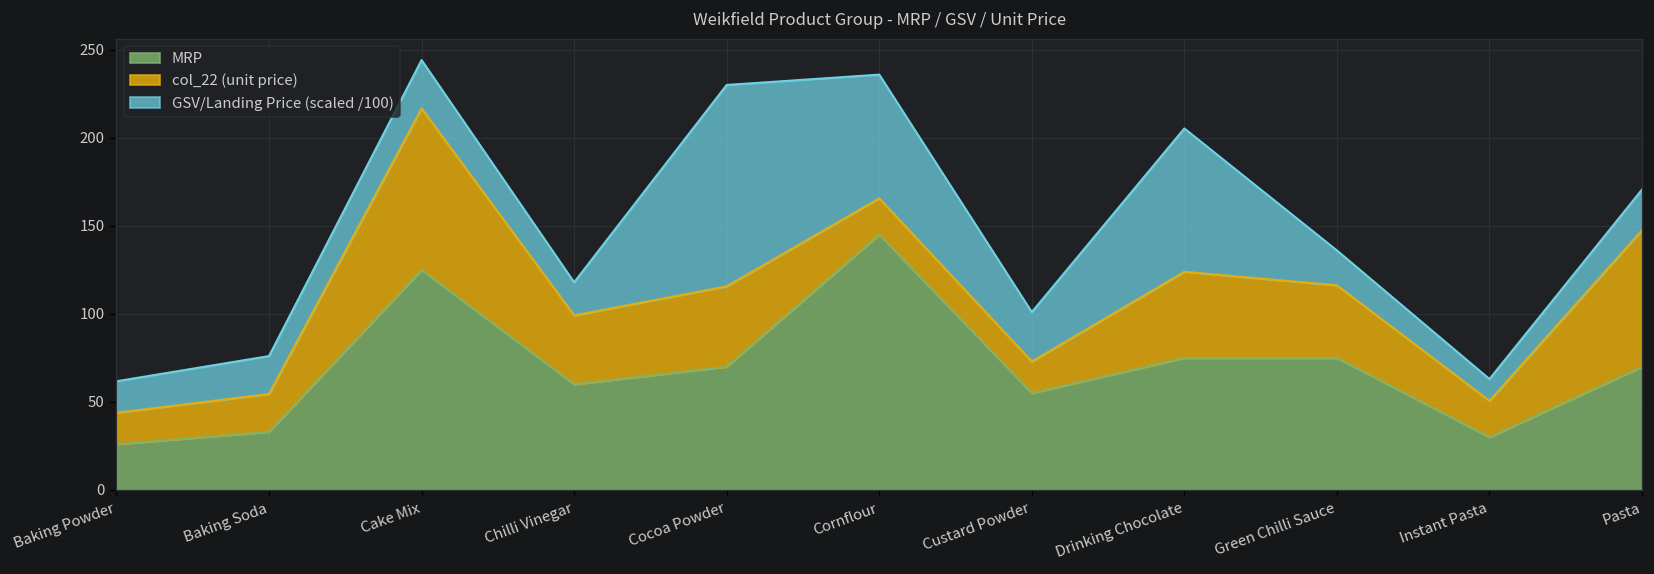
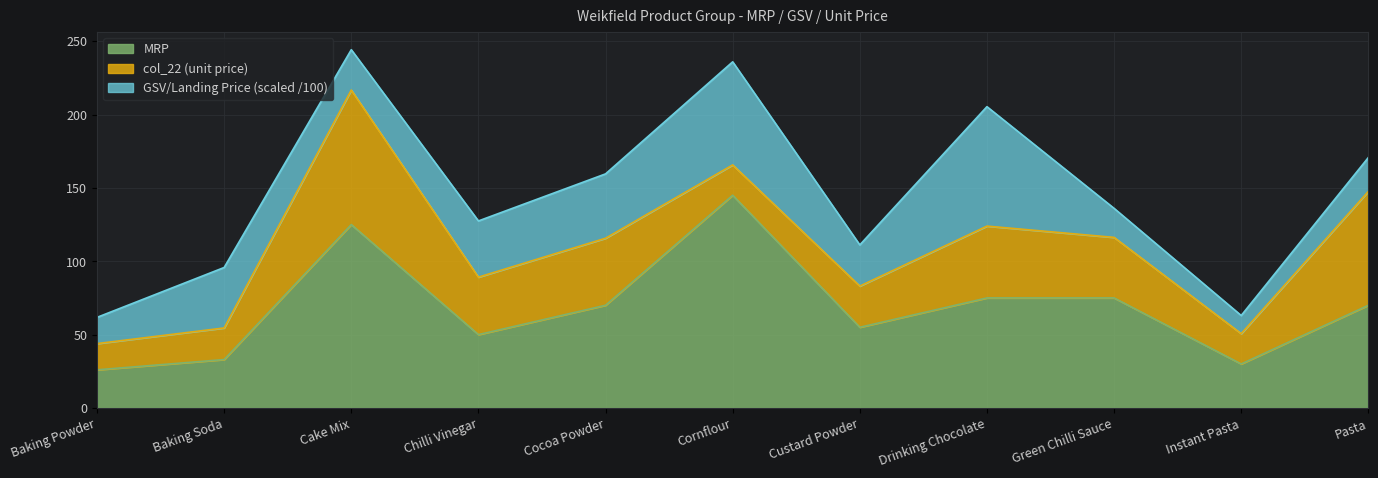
  {
    "MRP": {
      "Baking Powder": 26,
      "Baking Soda": 33,
      "Cake Mix": 125,
-     "Chilli Vinegar": 60,
+     "Chilli Vinegar": 50,
      "Cocoa Powder": 70,
      "Cornflour": 145,
      "Custard Powder": 55,
      "Drinking Chocolate": 75,
      "Green Chilli Sauce": 75,
      "Instant Pasta": 30,
      "Pasta": 70
    },
    "col_22 (unit price)": {
      "Baking Powder": 18,
      "Baking Soda": 22,
      "Cake Mix": 92,
      "Chilli Vinegar": 39,
      "Cocoa Powder": 46,
      "Cornflour": 21,
-     "Custard Powder": 18,
+     "Custard Powder": 28,
      "Drinking Chocolate": 49,
      "Green Chilli Sauce": 41,
      "Instant Pasta": 21,
      "Pasta": 78
    },
    "GSV/Landing Price (scaled /100)": {
      "Baking Powder": 18,
-     "Baking Soda": 22,
+     "Baking Soda": 41,
      "Cake Mix": 27,
-     "Chilli Vinegar": 19,
-     "Cocoa Powder": 114,
+     "Chilli Vinegar": 38,
+     "Cocoa Powder": 44,
      "Cornflour": 70,
      "Custard Powder": 28,
      "Drinking Chocolate": 81,
      "Green Chilli Sauce": 20,
      "Instant Pasta": 12,
      "Pasta": 23
    }
  }
